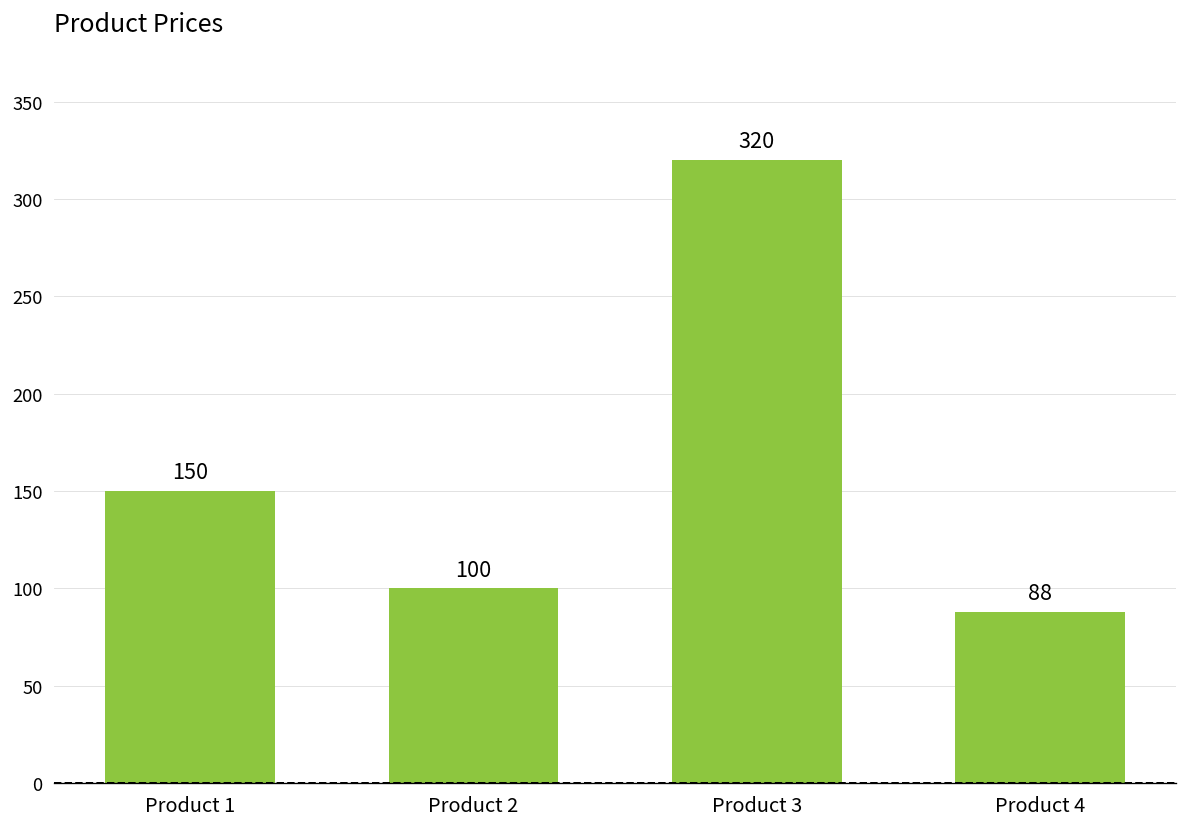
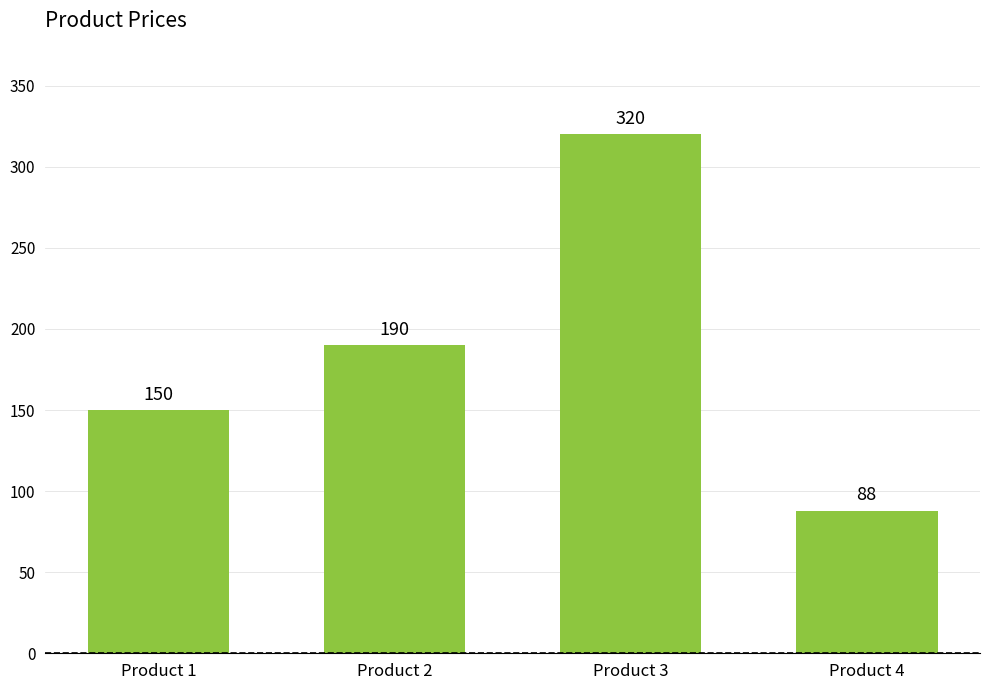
  {
    "Product 1": 150,
-   "Product 2": 100,
+   "Product 2": 190,
    "Product 3": 320,
    "Product 4": 88
  }
